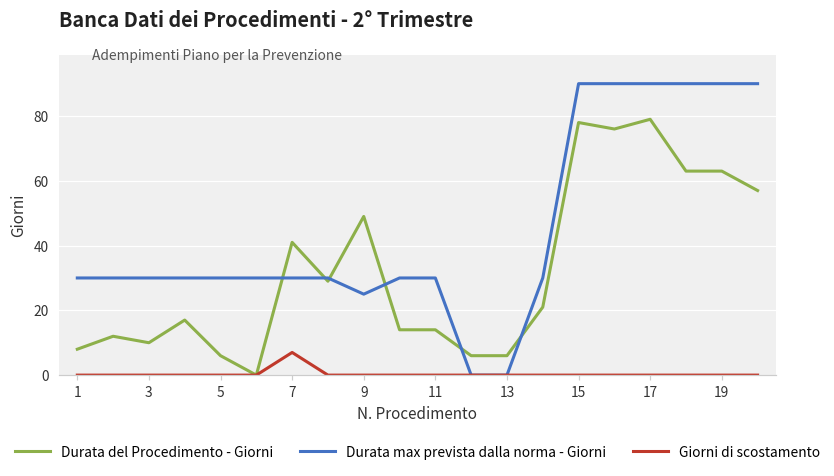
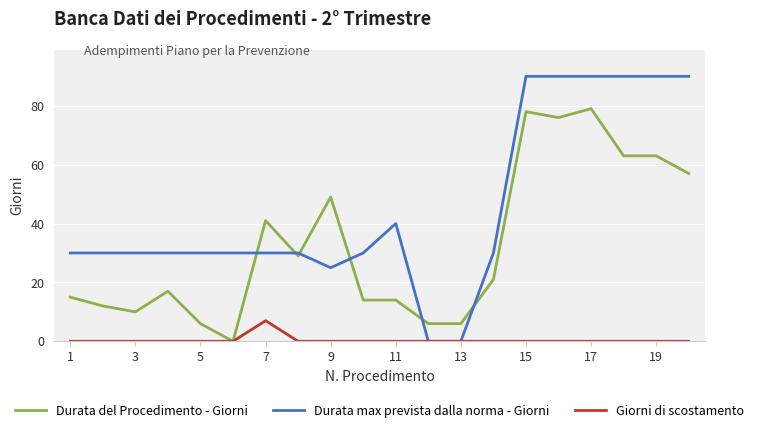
  {
    "Durata del Procedimento - Giorni": {
-     "1": 8,
+     "1": 15,
      "3": 10,
      "5": 6,
      "7": 41,
      "9": 49,
      "11": 14,
      "13": 6,
      "15": 78,
      "17": 79,
      "19": 63
    },
    "Durata max prevista dalla norma - Giorni": {
      "1": 30,
      "3": 30,
      "5": 30,
      "7": 30,
      "9": 25,
-     "11": 30,
+     "11": 40,
      "15": 90,
      "17": 90,
      "19": 90
    },
    "Giorni di scostamento": {
      "1": 0,
      "3": 0,
      "5": 0,
      "7": 7,
      "9": 0,
      "11": 0,
      "15": 0,
      "17": 0,
      "19": 0
    }
  }
